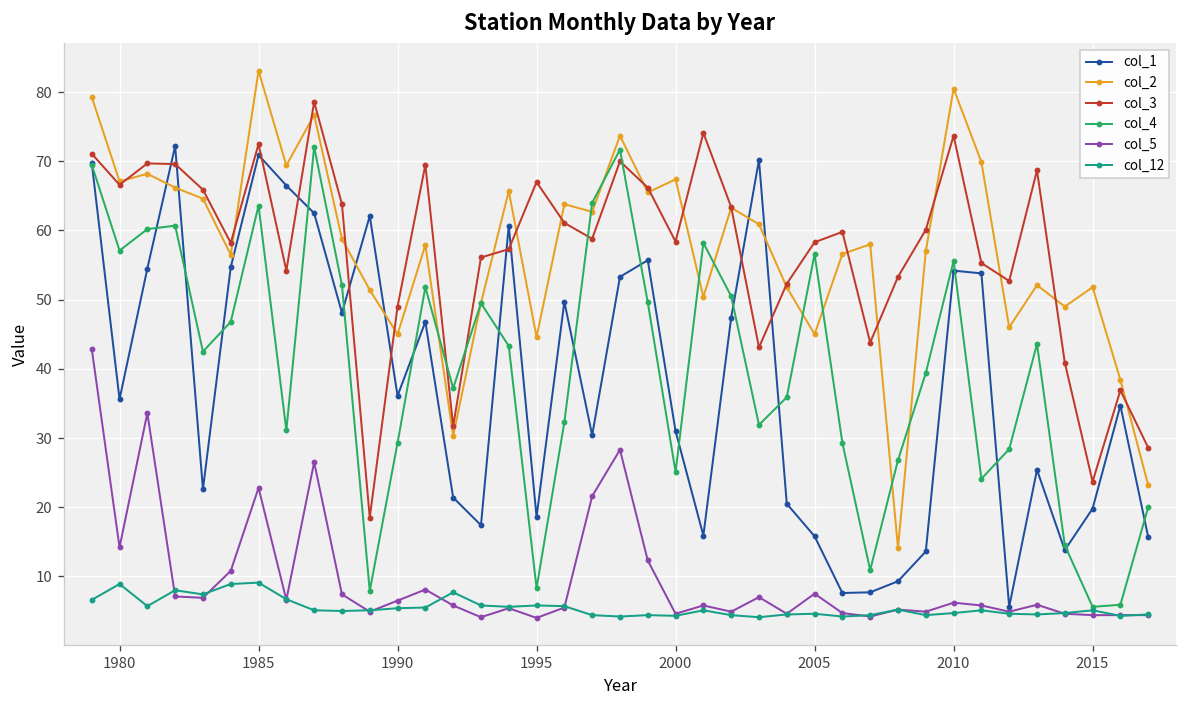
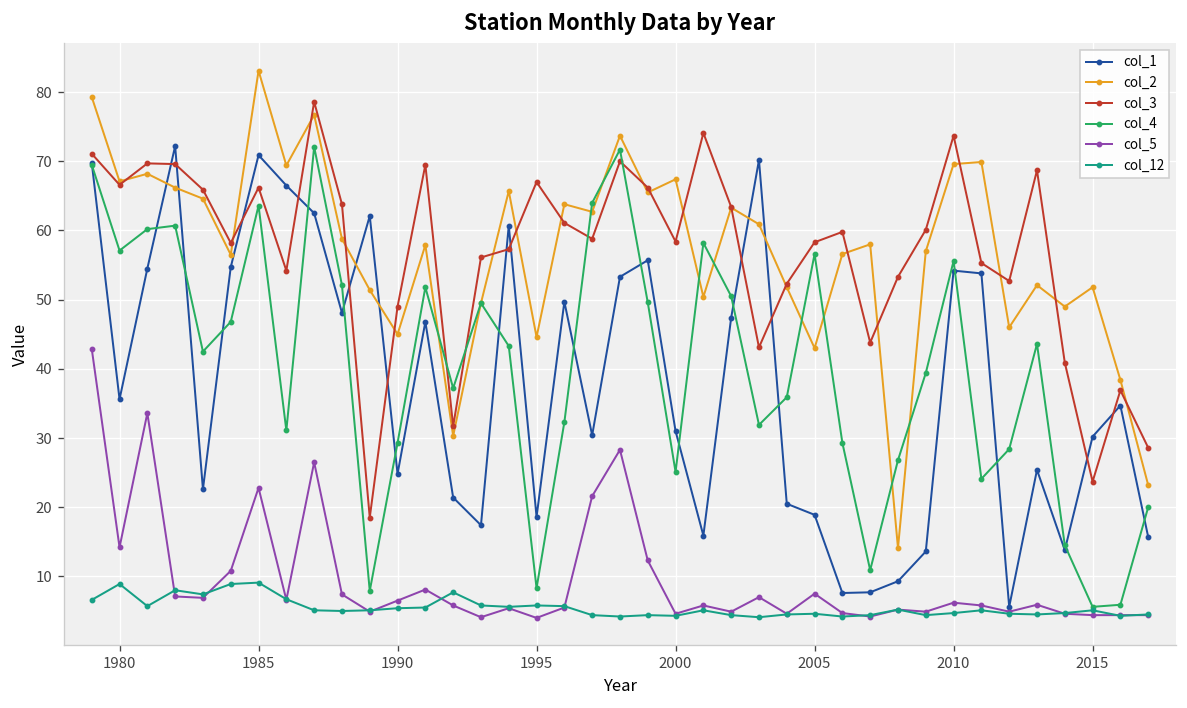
  {
    "col_1": {
      "1980": 36,
      "1985": 71,
-     "1990": 36,
+     "1990": 25,
      "1995": 19,
      "2000": 31,
-     "2005": 16,
+     "2005": 19,
      "2010": 54,
-     "2015": 20
+     "2015": 30
    },
    "col_2": {
      "1980": 67,
      "1985": 83,
      "1990": 45,
      "1995": 45,
      "2000": 67,
-     "2005": 45,
-     "2010": 81,
+     "2005": 43,
+     "2010": 70,
      "2015": 52
    },
    "col_3": {
      "1980": 67,
-     "1985": 73,
+     "1985": 66,
      "1990": 49,
      "1995": 67,
      "2000": 58,
      "2005": 58,
      "2010": 74,
      "2015": 24
    },
    "col_5": {
      "1980": 14,
      "1985": 23,
      "1990": 7,
      "1995": 4,
      "2005": 8,
      "2010": 6,
      "2015": 4
    }
  }
